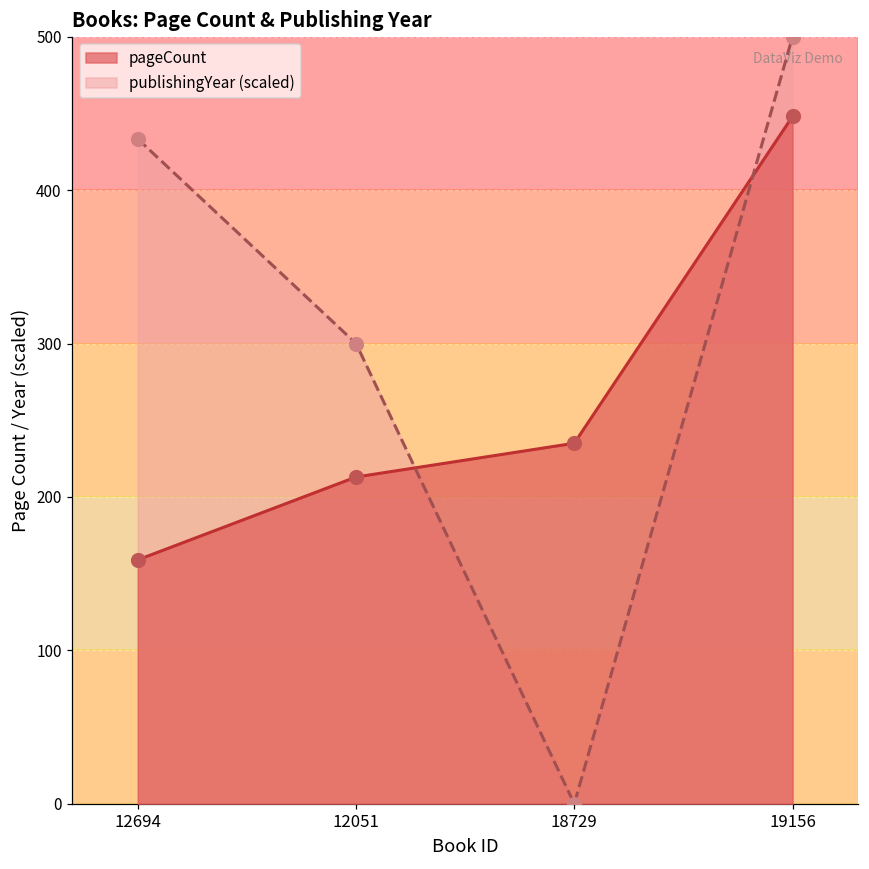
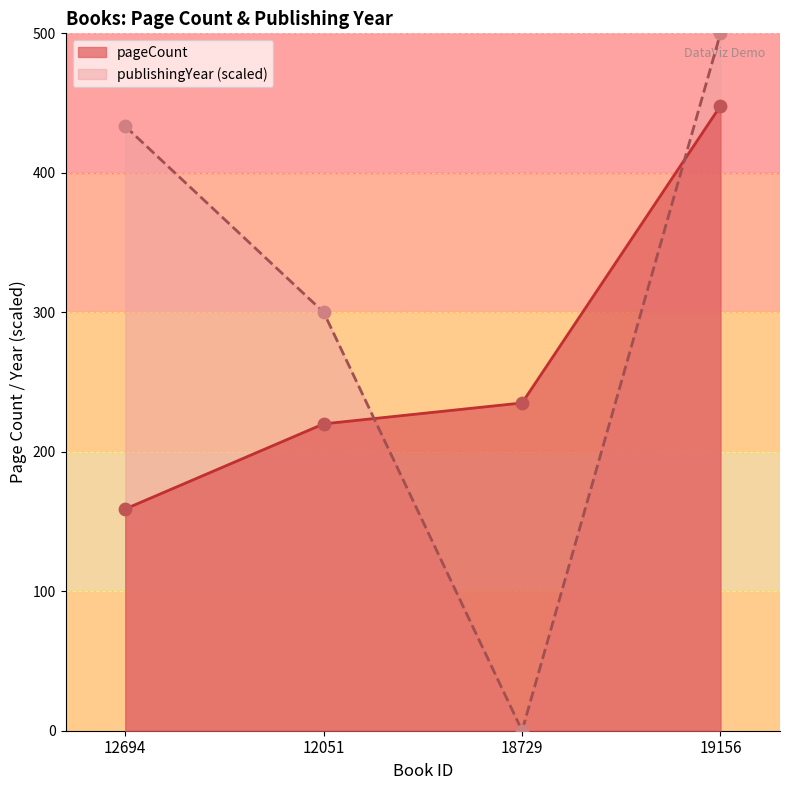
  {
    "pageCount": {
      "12694": 159,
-     "12051": 213,
+     "12051": 220,
      "18729": 235,
      "19156": 448
    },
    "publishingYear (scaled)": {
      "12694": 433,
      "12051": 300,
      "18729": 0,
      "19156": 500
    }
  }
